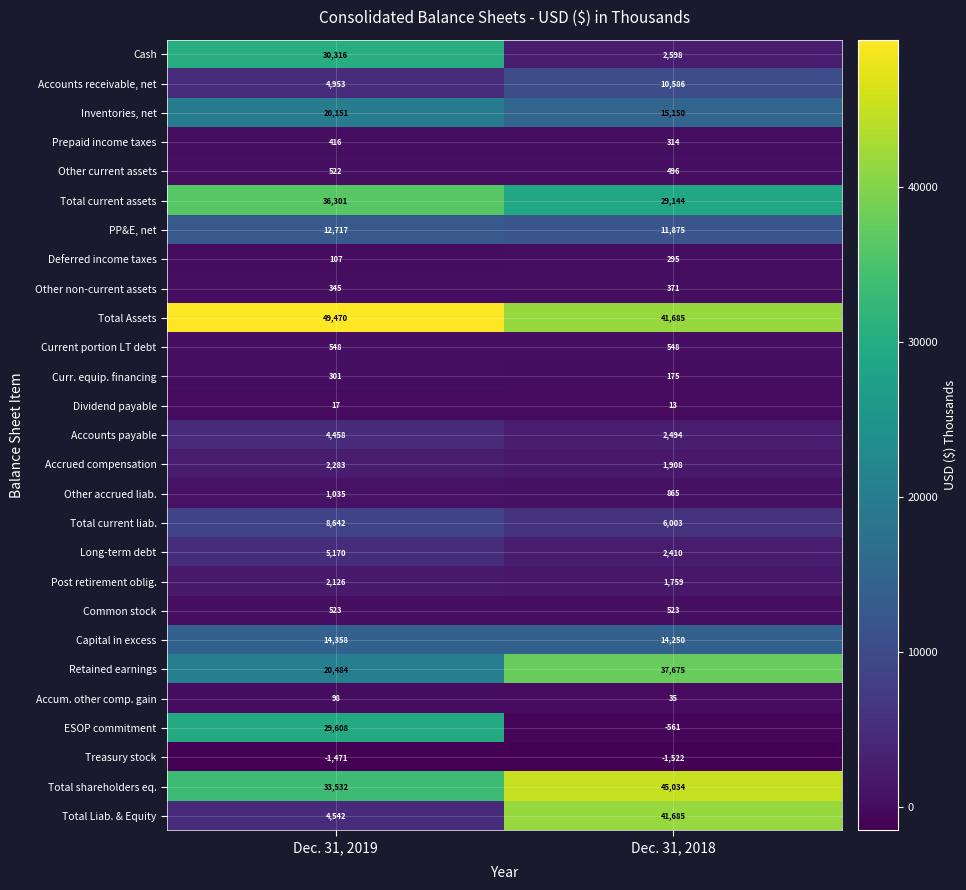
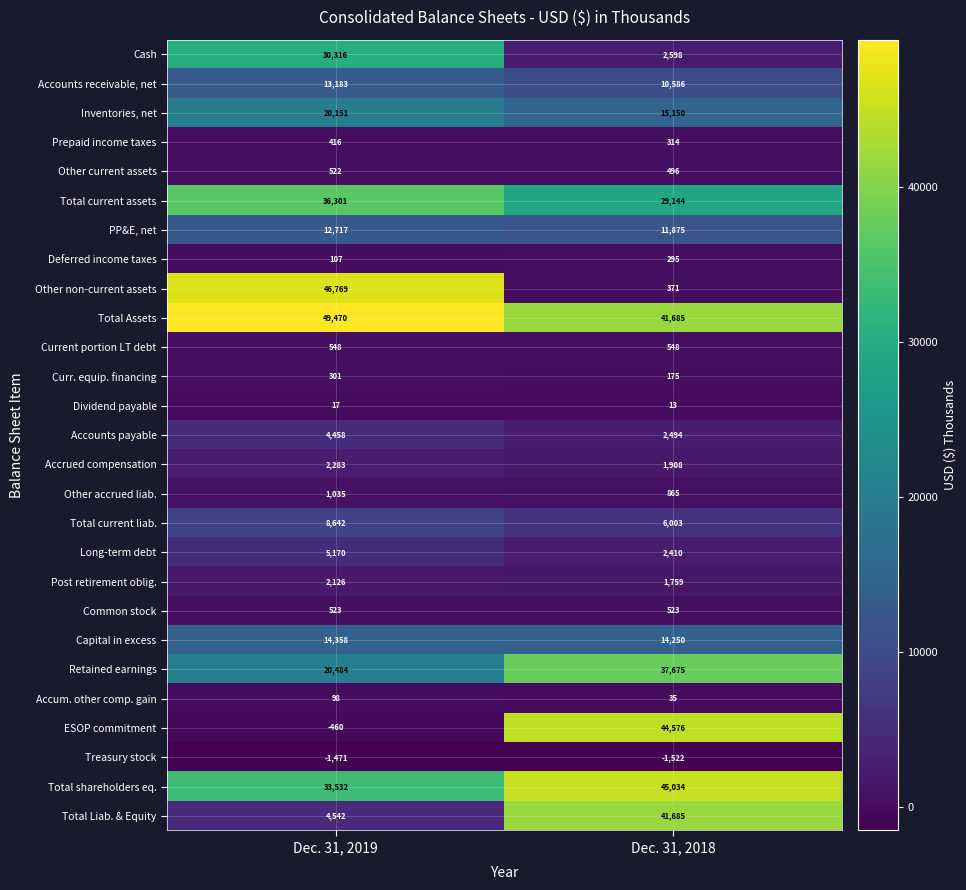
  {
    "Cash": {
      "Dec. 31, 2019": "30,316",
      "Dec. 31, 2018": "2,598"
    },
    "Accounts receivable, net": {
-     "Dec. 31, 2019": "4,953",
+     "Dec. 31, 2019": "13,183",
      "Dec. 31, 2018": "10,586"
    },
    "Inventories, net": {
      "Dec. 31, 2019": "20,151",
      "Dec. 31, 2018": "15,150"
    },
    "Prepaid income taxes": {
      "Dec. 31, 2019": "416",
      "Dec. 31, 2018": "314"
    },
    "Other current assets": {
      "Dec. 31, 2019": "522",
      "Dec. 31, 2018": "496"
    },
    "Total current assets": {
      "Dec. 31, 2019": "36,301",
      "Dec. 31, 2018": "29,144"
    },
    "PP&E, net": {
      "Dec. 31, 2019": "12,717",
      "Dec. 31, 2018": "11,875"
    },
    "Deferred income taxes": {
      "Dec. 31, 2019": "107",
      "Dec. 31, 2018": "295"
    },
    "Other non-current assets": {
-     "Dec. 31, 2019": "345",
+     "Dec. 31, 2019": "46,769",
      "Dec. 31, 2018": "371"
    },
    "Total Assets": {
      "Dec. 31, 2019": "49,470",
      "Dec. 31, 2018": "41,685"
    },
    "Current portion LT debt": {
      "Dec. 31, 2019": "548",
      "Dec. 31, 2018": "548"
    },
    "Curr. equip. financing": {
      "Dec. 31, 2019": "301",
      "Dec. 31, 2018": "175"
    },
    "Dividend payable": {
      "Dec. 31, 2019": "17",
      "Dec. 31, 2018": "13"
    },
    "Accounts payable": {
      "Dec. 31, 2019": "4,458",
      "Dec. 31, 2018": "2,494"
    },
    "Accrued compensation": {
      "Dec. 31, 2019": "2,283",
      "Dec. 31, 2018": "1,908"
    },
    "Other accrued liab.": {
      "Dec. 31, 2019": "1,035",
      "Dec. 31, 2018": "865"
    },
    "Total current liab.": {
      "Dec. 31, 2019": "8,642",
      "Dec. 31, 2018": "6,003"
    },
    "Long-term debt": {
      "Dec. 31, 2019": "5,170",
      "Dec. 31, 2018": "2,410"
    },
    "Post retirement oblig.": {
      "Dec. 31, 2019": "2,126",
      "Dec. 31, 2018": "1,759"
    },
    "Common stock": {
      "Dec. 31, 2019": "523",
      "Dec. 31, 2018": "523"
    },
    "Capital in excess": {
      "Dec. 31, 2019": "14,358",
      "Dec. 31, 2018": "14,250"
    },
    "Retained earnings": {
      "Dec. 31, 2019": "20,484",
      "Dec. 31, 2018": "37,675"
    },
    "Accum. other comp. gain": {
      "Dec. 31, 2019": "98",
      "Dec. 31, 2018": "35"
    },
    "ESOP commitment": {
-     "Dec. 31, 2019": "29,608",
-     "Dec. 31, 2018": "-561"
+     "Dec. 31, 2019": "-460",
+     "Dec. 31, 2018": "44,576"
    },
    "Treasury stock": {
      "Dec. 31, 2019": "-1,471",
      "Dec. 31, 2018": "-1,522"
    },
    "Total shareholders eq.": {
      "Dec. 31, 2019": "33,532",
      "Dec. 31, 2018": "45,034"
    },
    "Total Liab. & Equity": {
      "Dec. 31, 2019": "4,542",
      "Dec. 31, 2018": "41,685"
    }
  }
